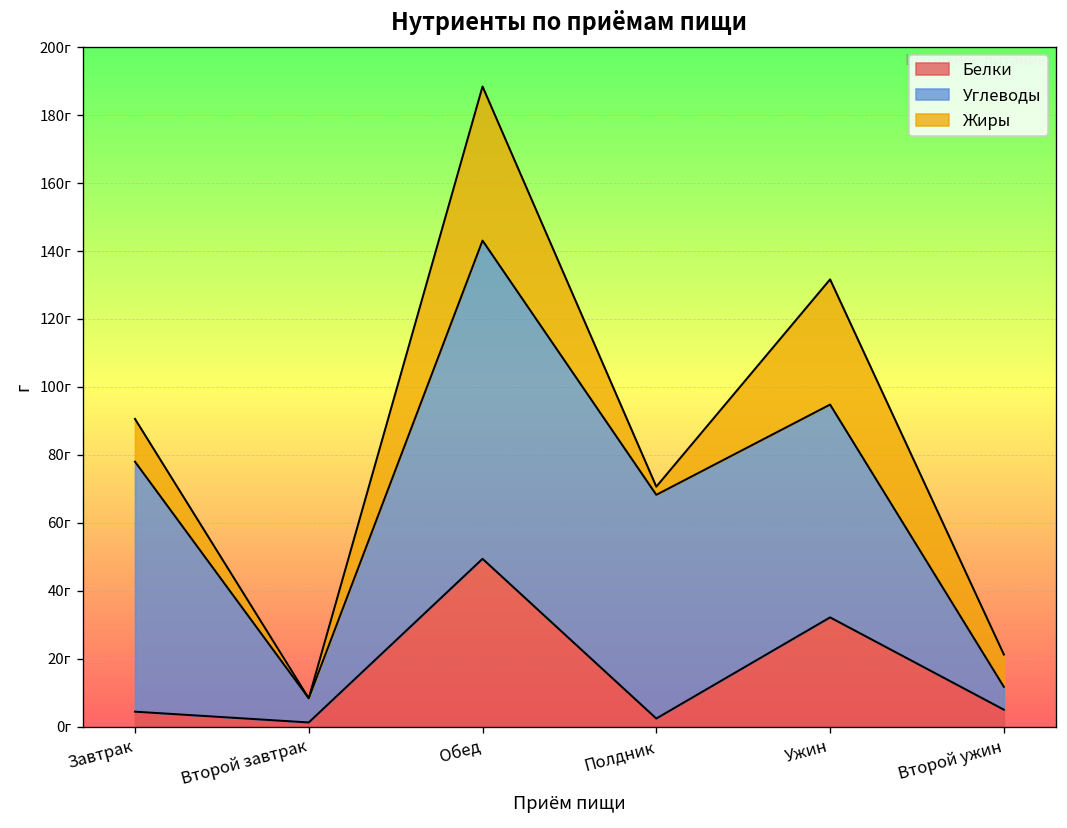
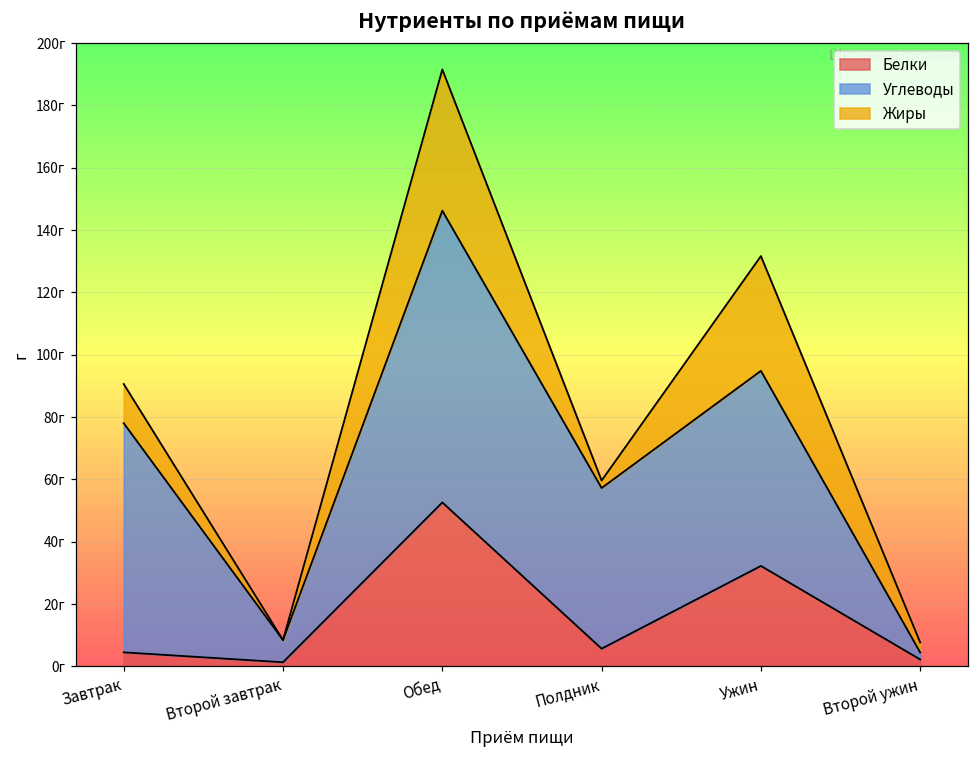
  {
    "Белки": {
      "Завтрак": "5г",
      "Второй завтрак": "1г",
-     "Обед": "49г",
-     "Полдник": "2г",
+     "Обед": "53г",
+     "Полдник": "6г",
      "Ужин": "32г",
-     "Второй ужин": "5г"
+     "Второй ужин": "2г"
    },
    "Углеводы": {
      "Завтрак": "74г",
      "Обед": "94г",
-     "Полдник": "66г",
+     "Полдник": "52г",
      "Ужин": "63г",
-     "Второй ужин": "7г"
+     "Второй ужин": "2г"
    },
    "Жиры": {
      "Завтрак": "13г",
      "Обед": "45г",
      "Полдник": "2г",
      "Ужин": "37г",
-     "Второй ужин": "10г"
+     "Второй ужин": "3г"
    }
  }
